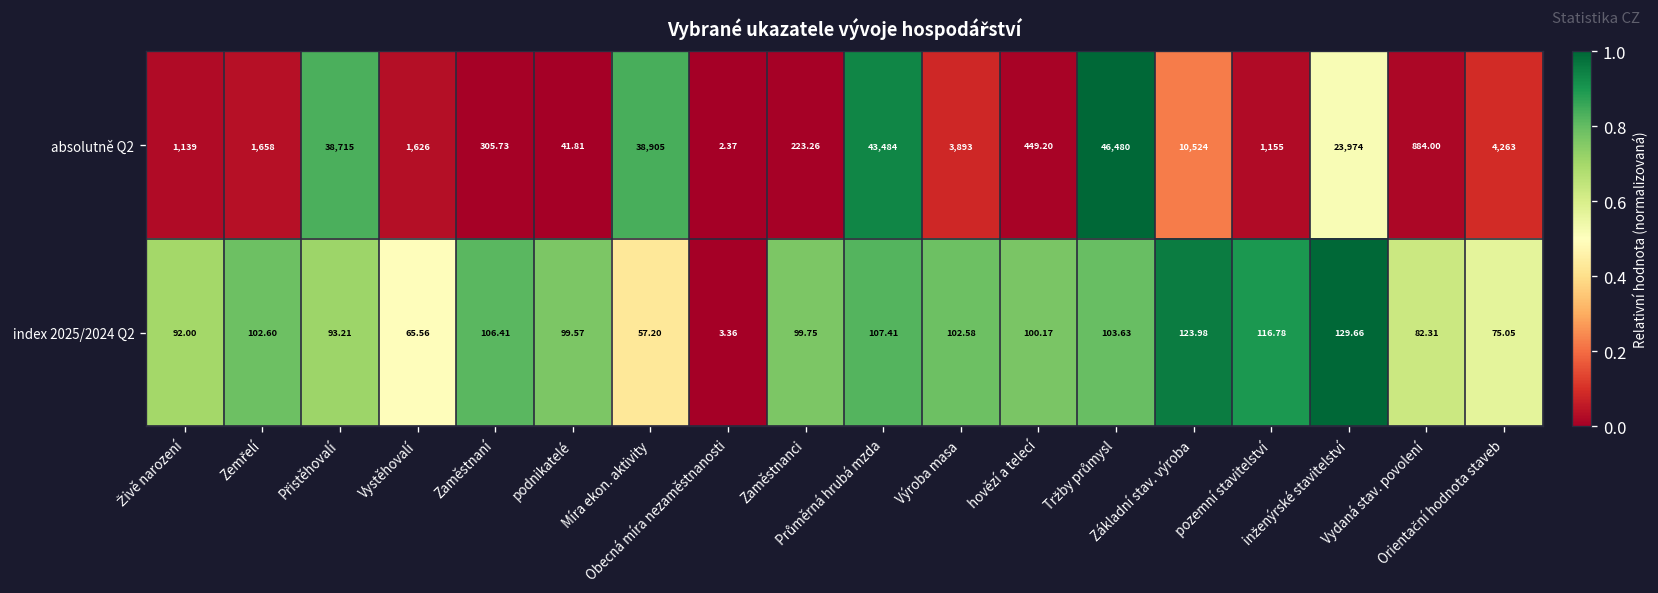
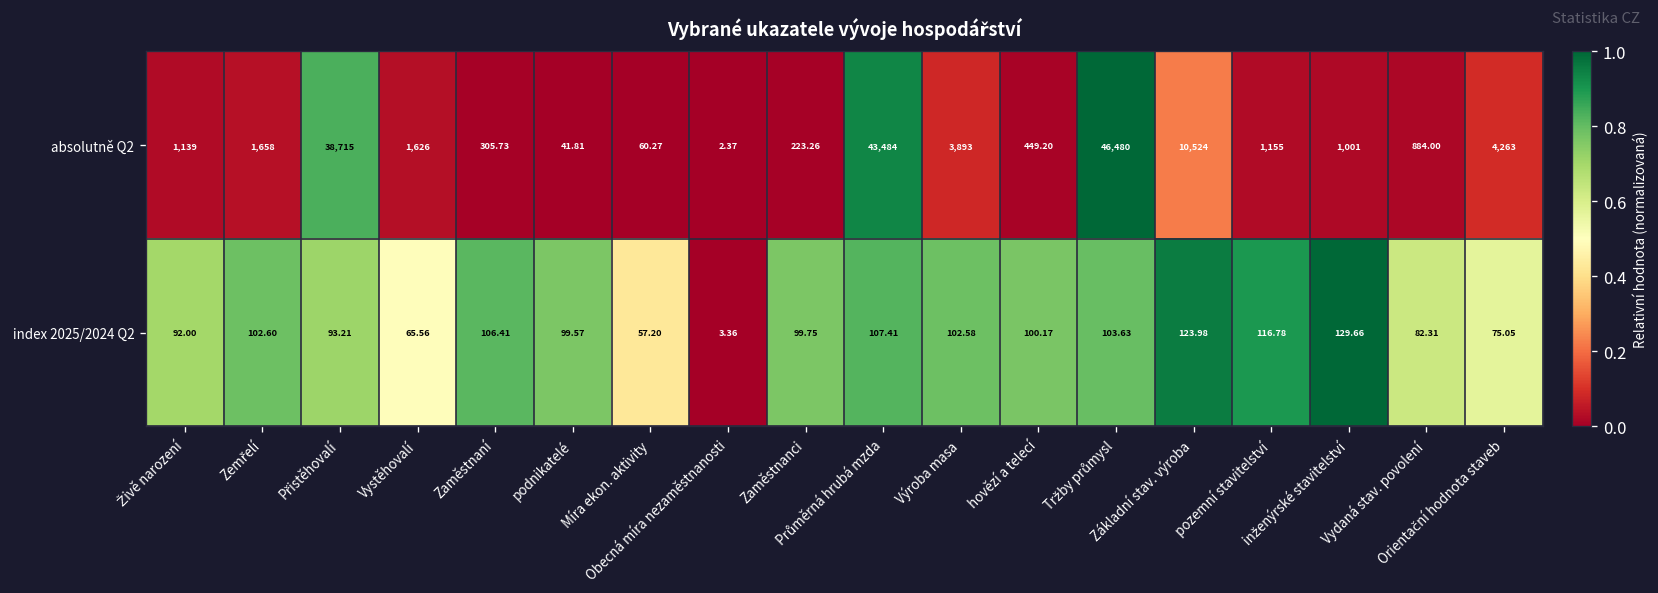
  {
    "absolutně Q2": {
      "Živě narození": "1,139",
      "Zemřelí": "1,658",
      "Přistěhovalí": "38,715",
      "Vystěhovalí": "1,626",
      "Zaměstnaní": "305.73",
      "podnikatelé": "41.81",
-     "Míra ekon. aktivity": "38,905",
+     "Míra ekon. aktivity": "60.27",
      "Obecná míra nezaměstnanosti": "2.37",
      "Zaměstnanci": "223.26",
      "Průměrná hrubá mzda": "43,484",
      "Výroba masa": "3,893",
      "hovězí a telecí": "449.20",
      "Tržby průmysl": "46,480",
      "Základní stav. výroba": "10,524",
      "pozemní stavitelství": "1,155",
-     "inženýrské stavitelství": "23,974",
+     "inženýrské stavitelství": "1,001",
      "Vydaná stav. povolení": "884.00",
      "Orientační hodnota staveb": "4,263"
    },
    "index 2025/2024 Q2": {
      "Živě narození": "92.00",
      "Zemřelí": "102.60",
      "Přistěhovalí": "93.21",
      "Vystěhovalí": "65.56",
      "Zaměstnaní": "106.41",
      "podnikatelé": "99.57",
      "Míra ekon. aktivity": "57.20",
      "Obecná míra nezaměstnanosti": "3.36",
      "Zaměstnanci": "99.75",
      "Průměrná hrubá mzda": "107.41",
      "Výroba masa": "102.58",
      "hovězí a telecí": "100.17",
      "Tržby průmysl": "103.63",
      "Základní stav. výroba": "123.98",
      "pozemní stavitelství": "116.78",
      "inženýrské stavitelství": "129.66",
      "Vydaná stav. povolení": "82.31",
      "Orientační hodnota staveb": "75.05"
    }
  }
